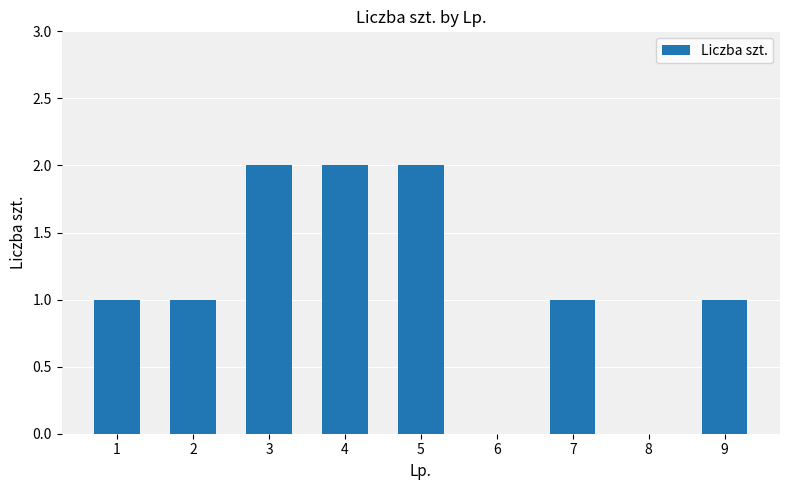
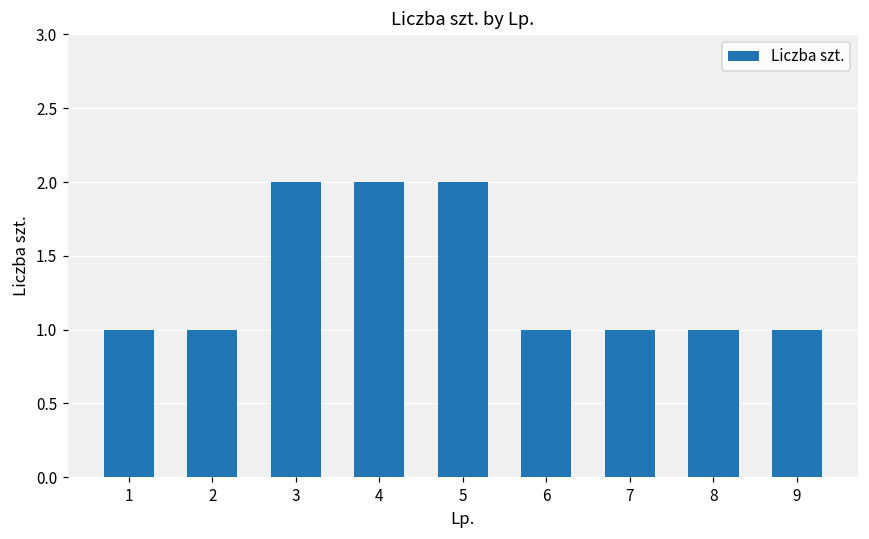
  {
    "1": 1,
    "2": 1,
    "3": 2,
    "4": 2,
    "5": 2,
-   "6": 0,
+   "6": 1,
    "7": 1,
-   "8": 0,
+   "8": 1,
    "9": 1
  }
